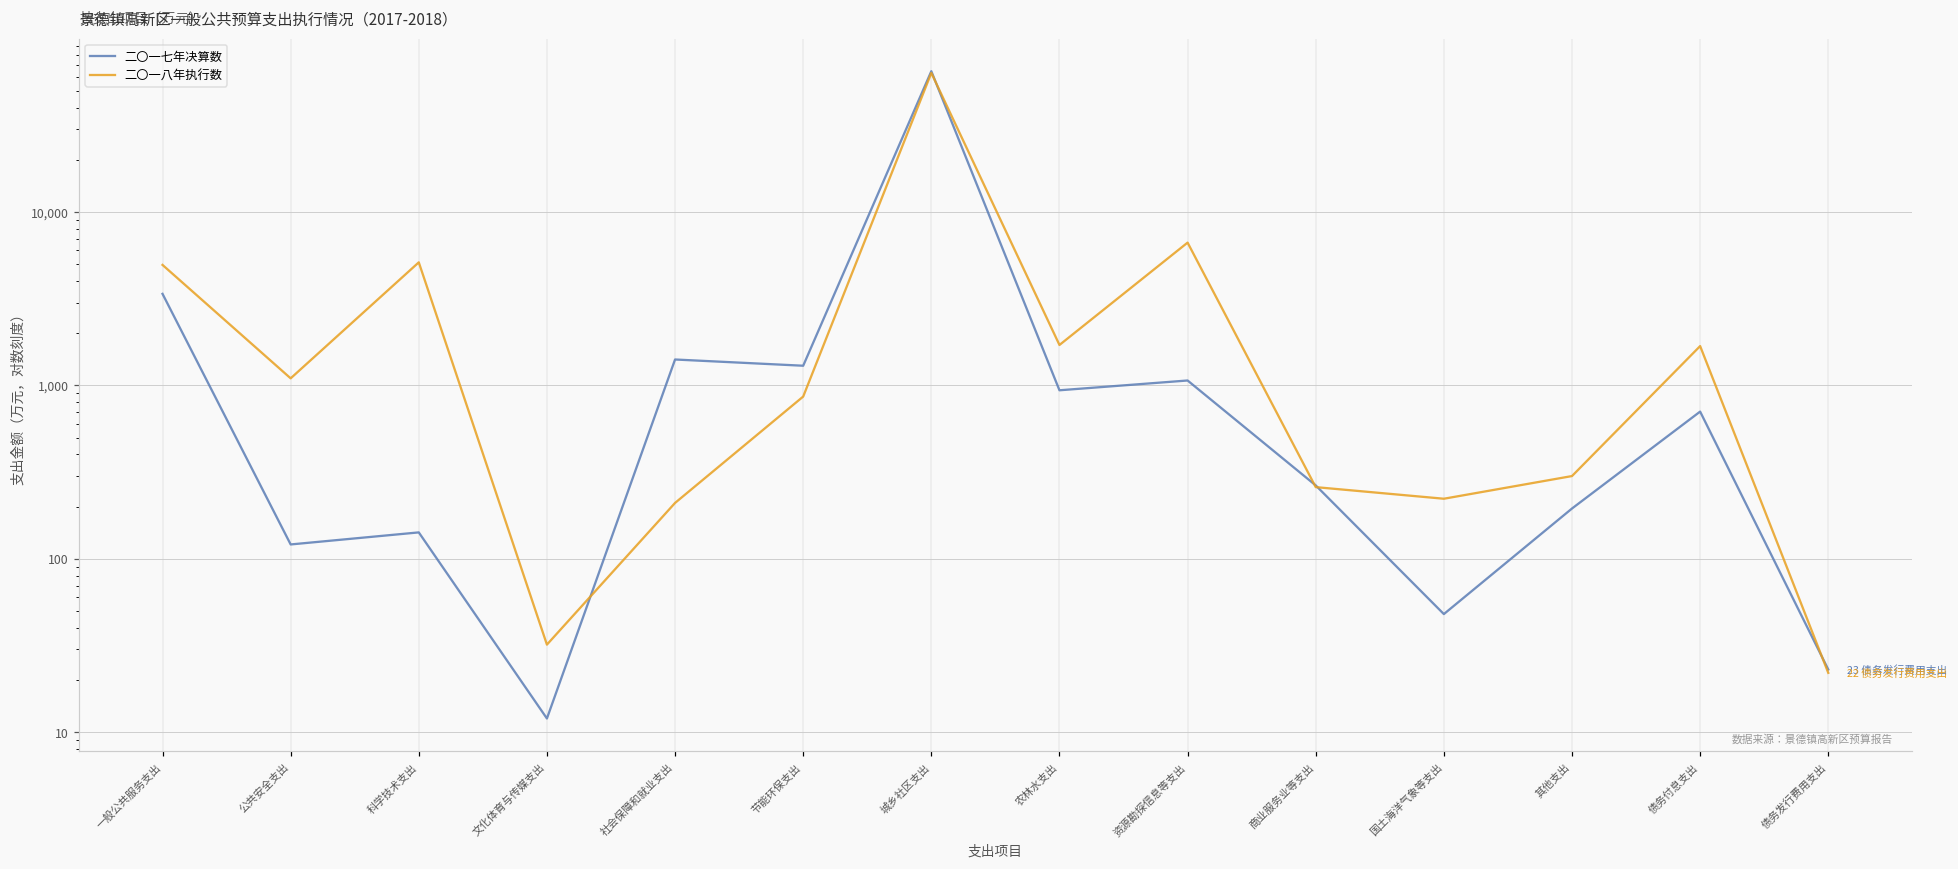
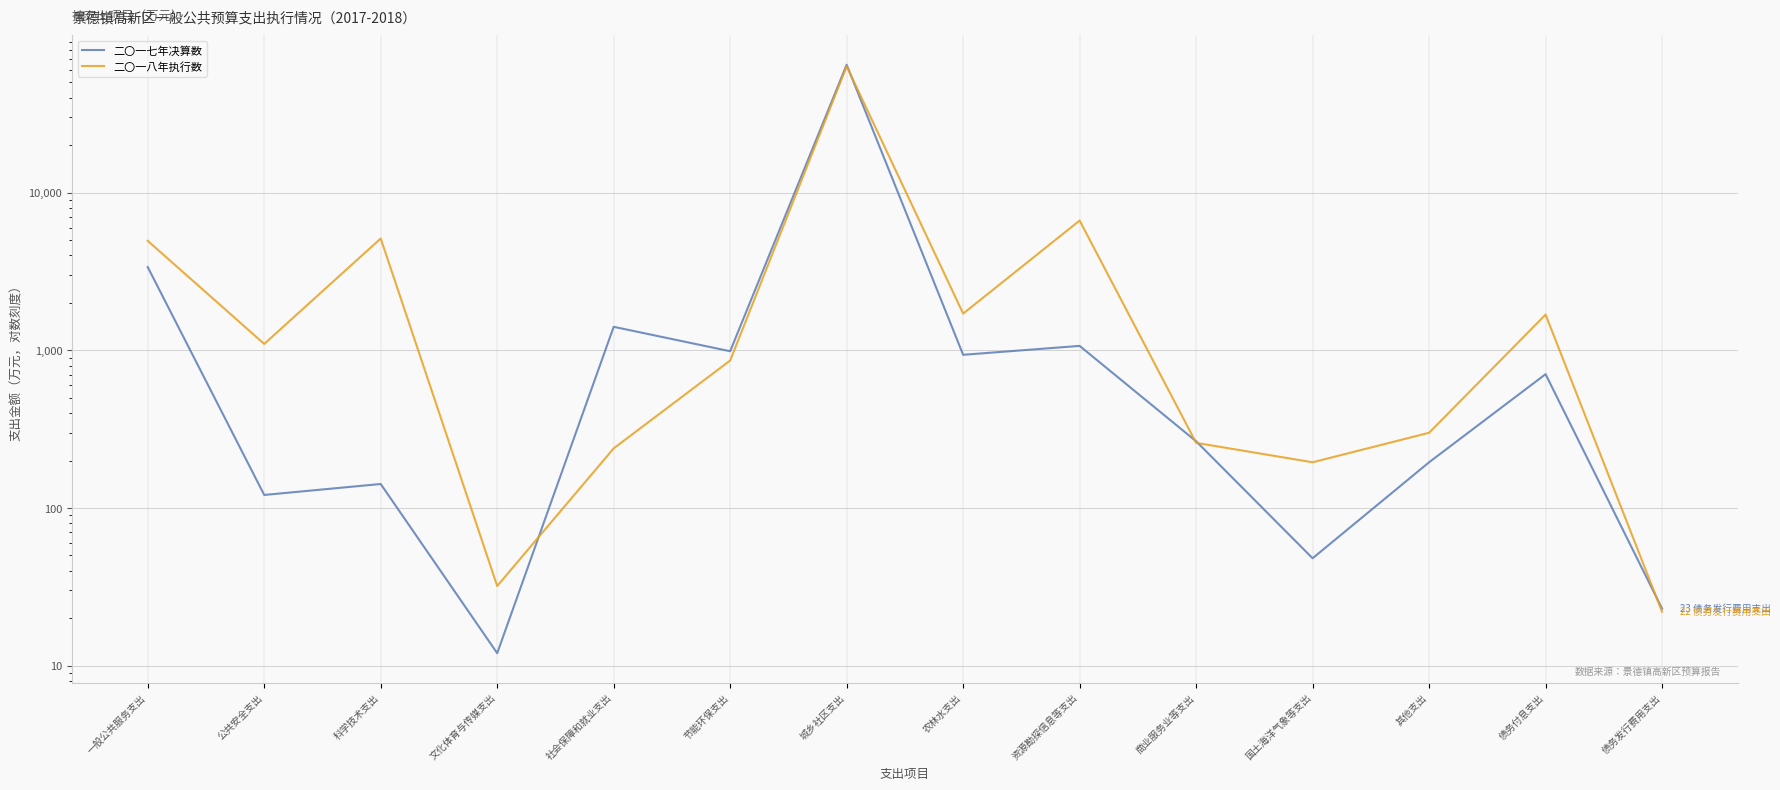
  {
    "二〇一七年决算数": {
      "一般公共服务支出": "3,400",
      "公共安全支出": "120",
      "科学技术支出": "140",
      "文化体育与传媒支出": "12",
      "社会保障和就业支出": "1,400",
-     "节能环保支出": "1,300",
+     "节能环保支出": "1,000",
      "农林水支出": "900",
      "资源勘探信息等支出": "1,100",
      "国土海洋气象等支出": "48",
      "其他支出": "200",
      "债务付息支出": "700"
    },
    "二〇一八年执行数": {
      "一般公共服务支出": "5,000",
      "公共安全支出": "1,100",
      "科学技术支出": "5,100",
      "文化体育与传媒支出": "32",
-     "社会保障和就业支出": "210",
+     "社会保障和就业支出": "240",
      "节能环保支出": "900",
      "农林水支出": "1,700",
      "资源勘探信息等支出": "6,700",
-     "国土海洋气象等支出": "220",
+     "国土海洋气象等支出": "200",
      "其他支出": "300",
      "债务付息支出": "1,700"
    }
  }
